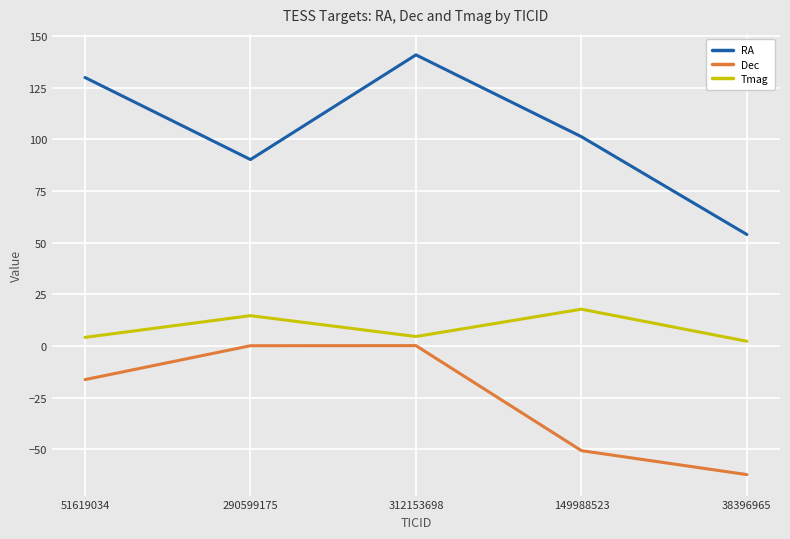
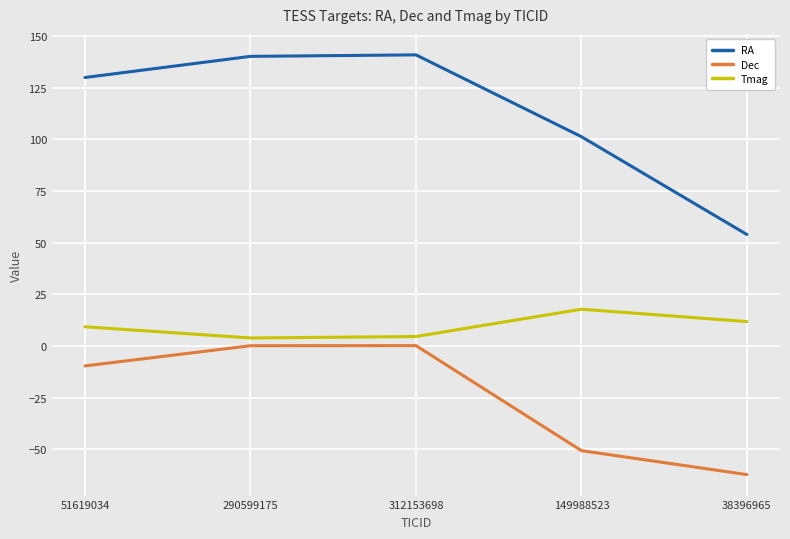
  {
    "RA": {
      "51619034": 130,
-     "290599175": 90,
+     "290599175": 140,
      "312153698": 141,
      "149988523": 101,
      "38396965": 54
    },
    "Dec": {
-     "51619034": -16,
+     "51619034": -10,
      "290599175": 0,
      "312153698": 0,
      "149988523": -51,
      "38396965": -62
    },
    "Tmag": {
-     "51619034": 4,
-     "290599175": 15,
+     "51619034": 9,
+     "290599175": 4,
      "312153698": 5,
      "149988523": 18,
-     "38396965": 2
+     "38396965": 12
    }
  }
